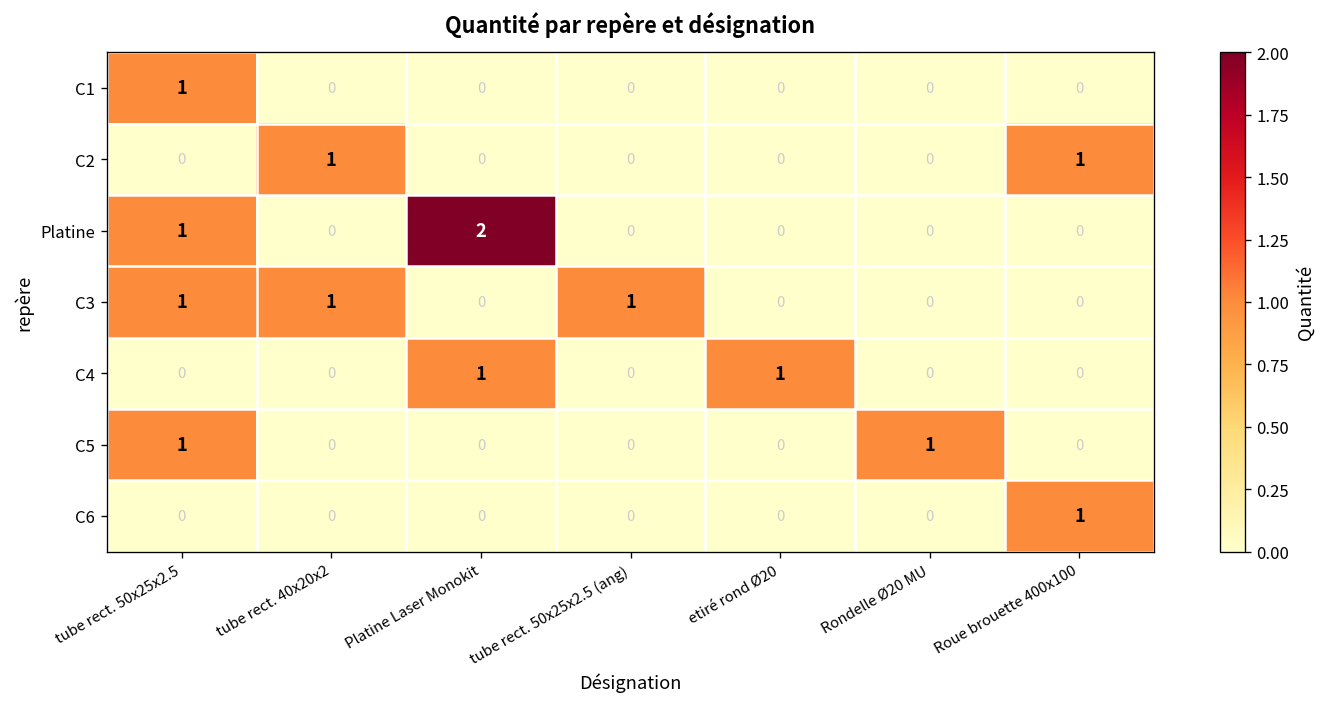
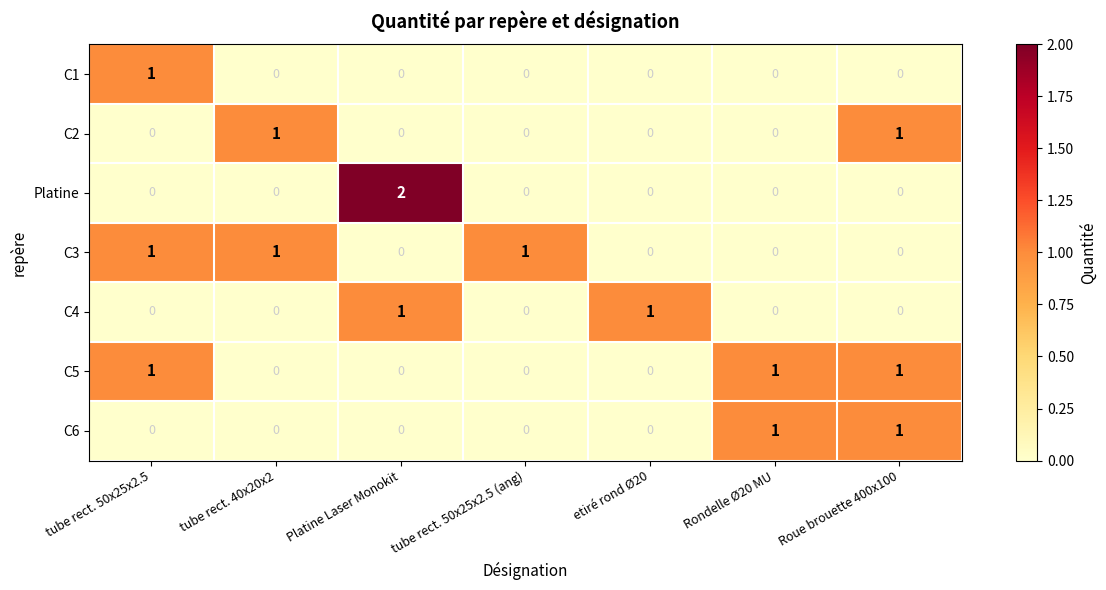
  {
    "C1": {
      "tube rect. 50x25x2.5": 1,
      "tube rect. 40x20x2": 0,
      "Platine Laser Monokit": 0,
      "tube rect. 50x25x2.5 (ang)": 0,
      "etiré rond Ø20": 0,
      "Rondelle Ø20 MU": 0,
      "Roue brouette 400x100": 0
    },
    "C2": {
      "tube rect. 50x25x2.5": 0,
      "tube rect. 40x20x2": 1,
      "Platine Laser Monokit": 0,
      "tube rect. 50x25x2.5 (ang)": 0,
      "etiré rond Ø20": 0,
      "Rondelle Ø20 MU": 0,
      "Roue brouette 400x100": 1
    },
    "Platine": {
-     "tube rect. 50x25x2.5": 1,
+     "tube rect. 50x25x2.5": 0,
      "tube rect. 40x20x2": 0,
      "Platine Laser Monokit": 2,
      "tube rect. 50x25x2.5 (ang)": 0,
      "etiré rond Ø20": 0,
      "Rondelle Ø20 MU": 0,
      "Roue brouette 400x100": 0
    },
    "C3": {
      "tube rect. 50x25x2.5": 1,
      "tube rect. 40x20x2": 1,
      "Platine Laser Monokit": 0,
      "tube rect. 50x25x2.5 (ang)": 1,
      "etiré rond Ø20": 0,
      "Rondelle Ø20 MU": 0,
      "Roue brouette 400x100": 0
    },
    "C4": {
      "tube rect. 50x25x2.5": 0,
      "tube rect. 40x20x2": 0,
      "Platine Laser Monokit": 1,
      "tube rect. 50x25x2.5 (ang)": 0,
      "etiré rond Ø20": 1,
      "Rondelle Ø20 MU": 0,
      "Roue brouette 400x100": 0
    },
    "C5": {
      "tube rect. 50x25x2.5": 1,
      "tube rect. 40x20x2": 0,
      "Platine Laser Monokit": 0,
      "tube rect. 50x25x2.5 (ang)": 0,
      "etiré rond Ø20": 0,
      "Rondelle Ø20 MU": 1,
-     "Roue brouette 400x100": 0
+     "Roue brouette 400x100": 1
    },
    "C6": {
      "tube rect. 50x25x2.5": 0,
      "tube rect. 40x20x2": 0,
      "Platine Laser Monokit": 0,
      "tube rect. 50x25x2.5 (ang)": 0,
      "etiré rond Ø20": 0,
-     "Rondelle Ø20 MU": 0,
+     "Rondelle Ø20 MU": 1,
      "Roue brouette 400x100": 1
    }
  }
